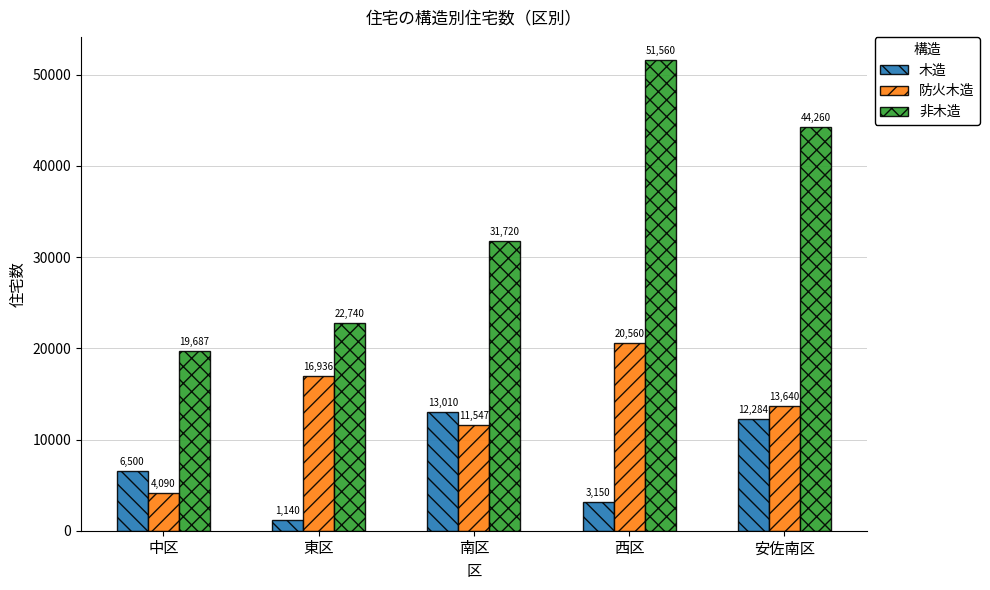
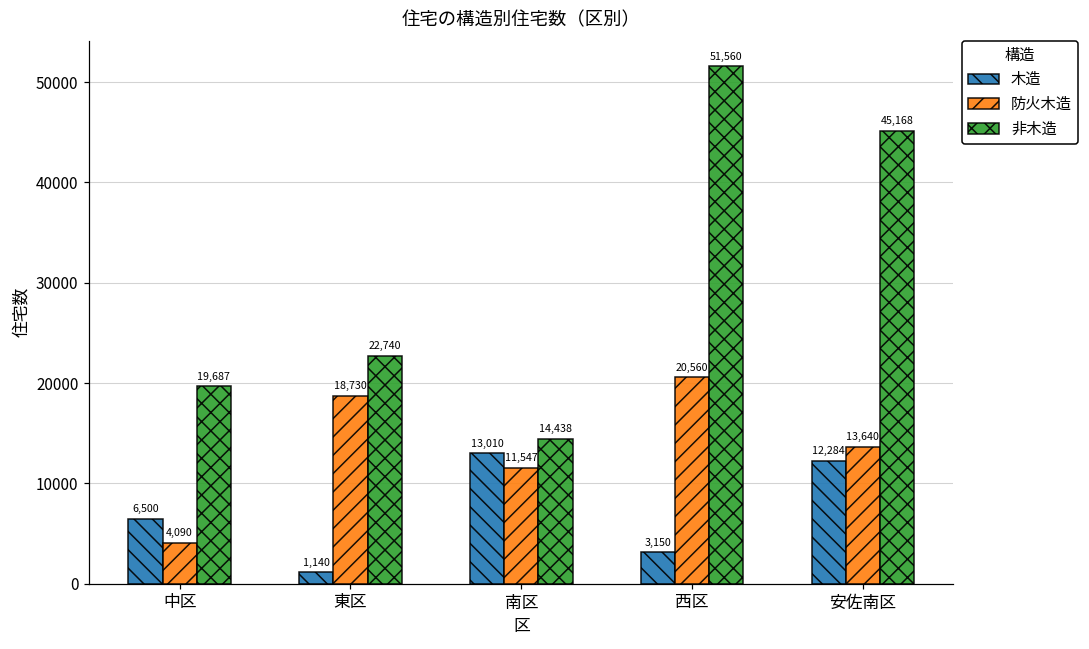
  {
    "木造": {
      "中区": "6,500",
      "東区": "1,140",
      "南区": "13,010",
      "西区": "3,150",
      "安佐南区": "12,284"
    },
    "防火木造": {
      "中区": "4,090",
-     "東区": "16,936",
+     "東区": "18,730",
      "南区": "11,547",
      "西区": "20,560",
      "安佐南区": "13,640"
    },
    "非木造": {
      "中区": "19,687",
      "東区": "22,740",
-     "南区": "31,720",
+     "南区": "14,438",
      "西区": "51,560",
-     "安佐南区": "44,260"
+     "安佐南区": "45,168"
    }
  }
